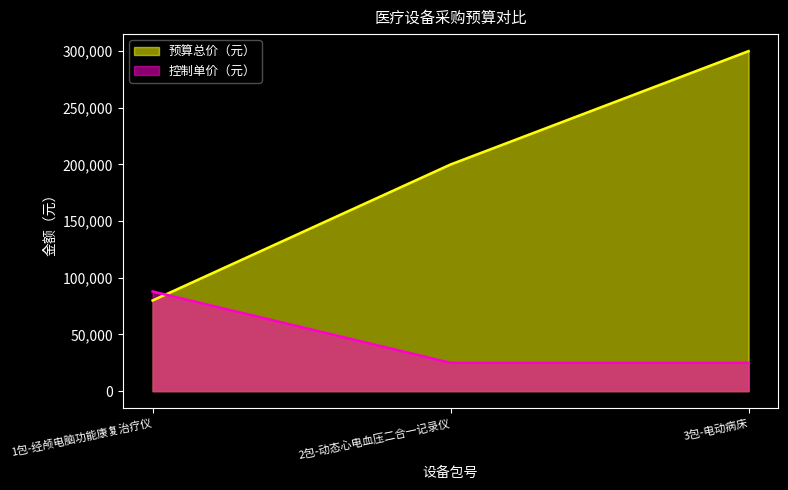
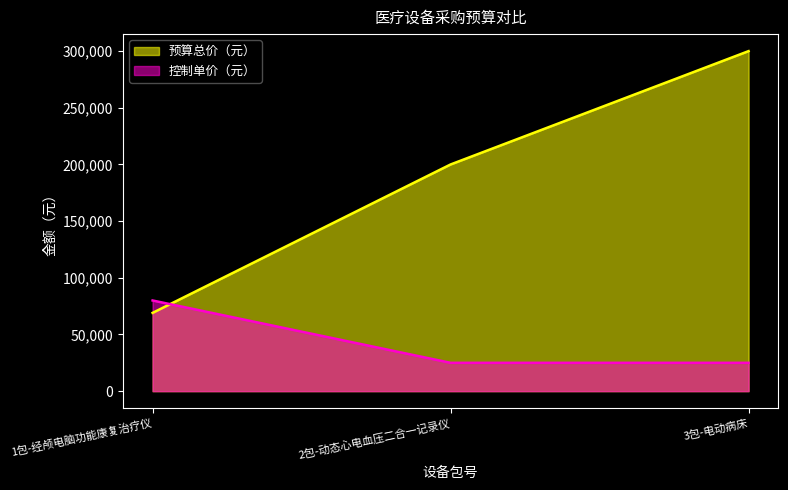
  {
    "预算总价（元）": {
-     "1包-经颅电脑功能康复治疗仪": "80,000",
+     "1包-经颅电脑功能康复治疗仪": "69,000",
      "2包-动态心电血压二合一记录仪": "200,000",
      "3包-电动病床": "300,000"
    },
    "控制单价（元）": {
-     "1包-经颅电脑功能康复治疗仪": "88,000",
+     "1包-经颅电脑功能康复治疗仪": "80,000",
      "2包-动态心电血压二合一记录仪": "25,000",
      "3包-电动病床": "25,000"
    }
  }
